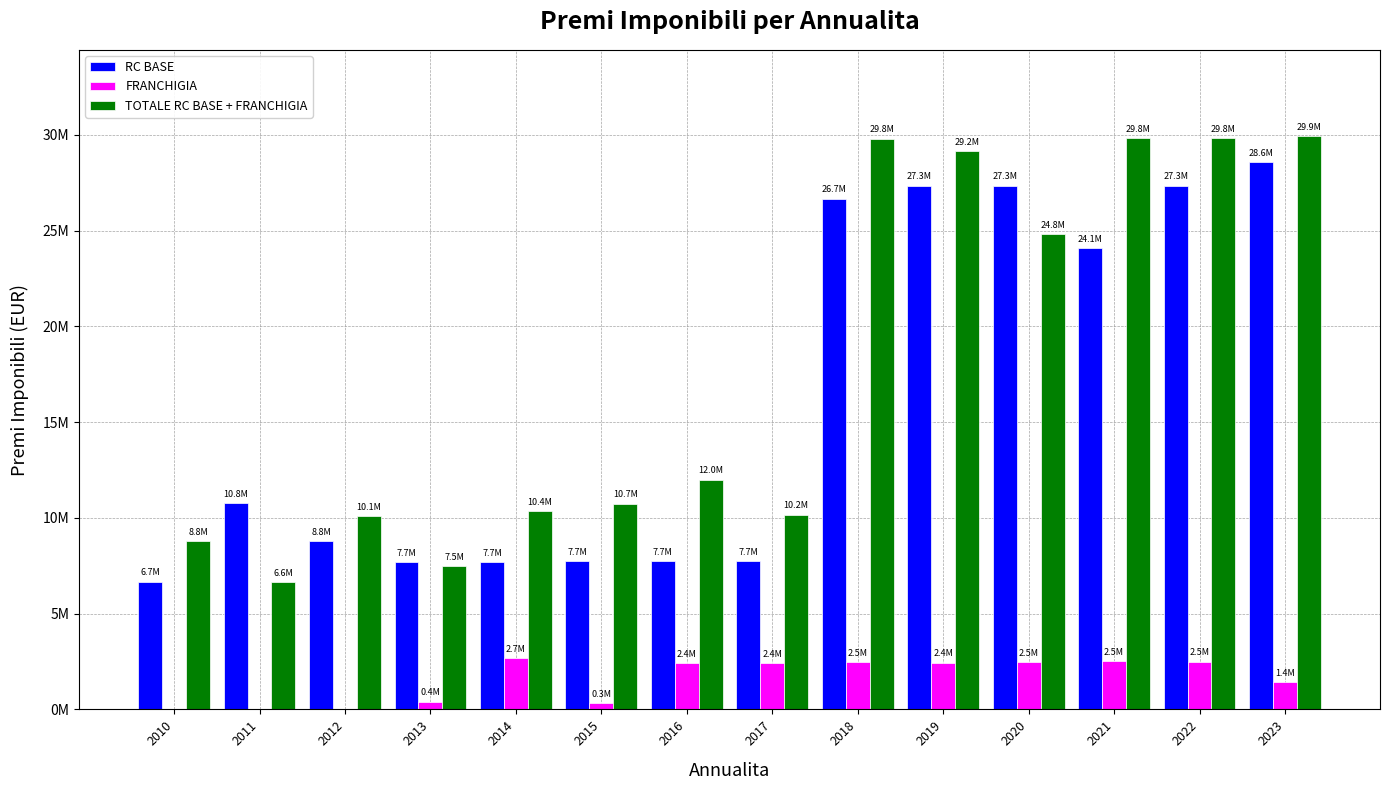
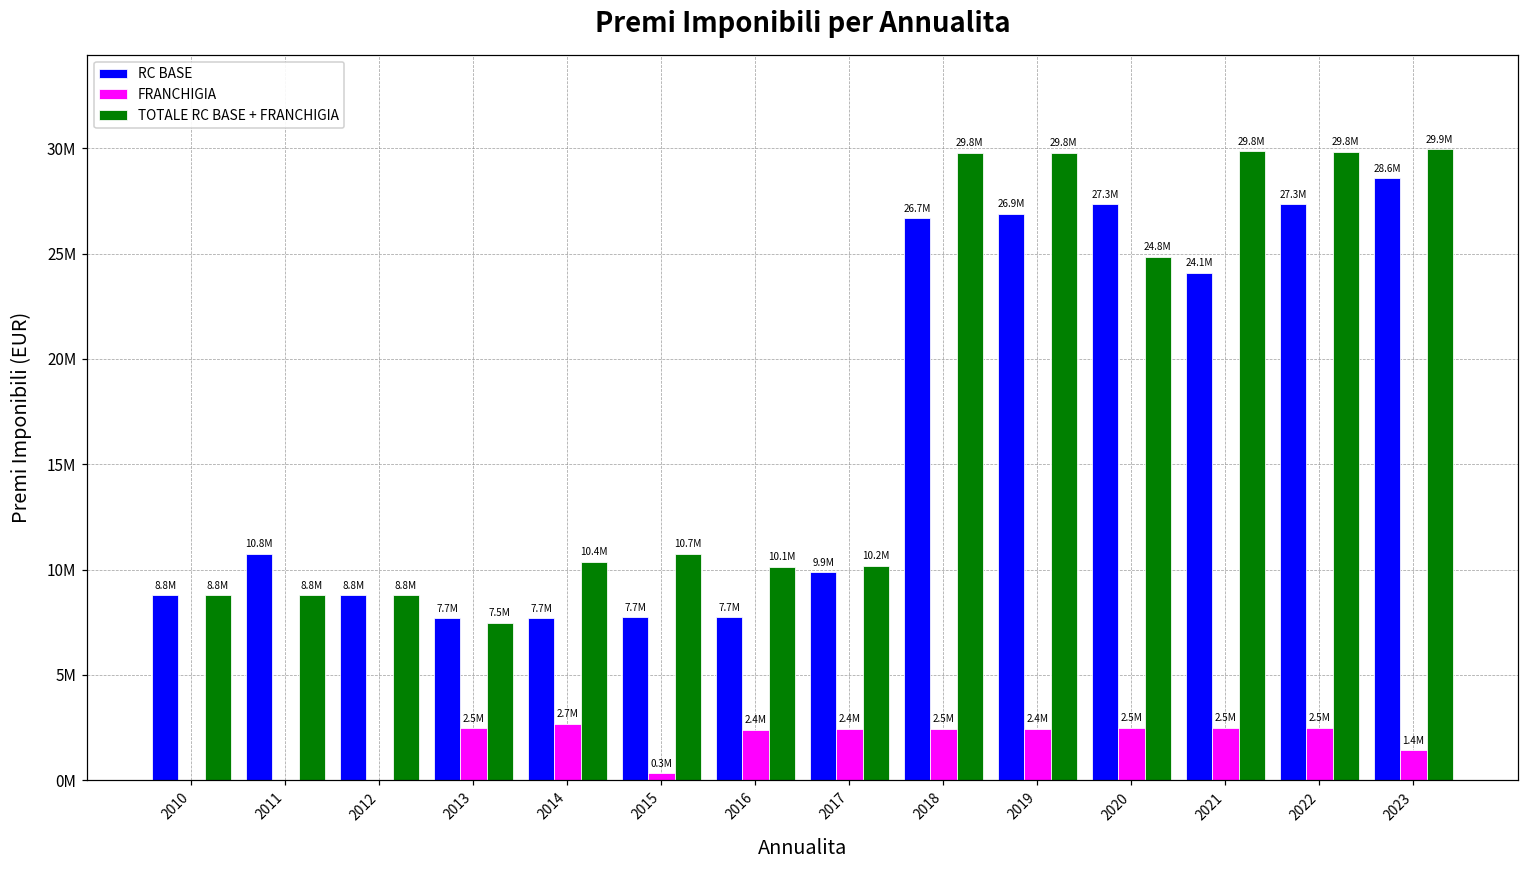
  {
    "RC BASE": {
-     "2010": "6.7M",
+     "2010": "8.8M",
      "2011": "10.8M",
      "2012": "8.8M",
      "2013": "7.7M",
      "2014": "7.7M",
      "2015": "7.7M",
      "2016": "7.7M",
-     "2017": "7.7M",
+     "2017": "9.9M",
      "2018": "26.7M",
-     "2019": "27.3M",
+     "2019": "26.9M",
      "2020": "27.3M",
      "2021": "24.1M",
      "2022": "27.3M",
      "2023": "28.6M"
    },
    "FRANCHIGIA": {
-     "2013": "0.4M",
+     "2013": "2.5M",
      "2014": "2.7M",
      "2015": "0.3M",
      "2016": "2.4M",
      "2017": "2.4M",
      "2018": "2.5M",
      "2019": "2.4M",
      "2020": "2.5M",
      "2021": "2.5M",
      "2022": "2.5M",
      "2023": "1.4M"
    },
    "TOTALE RC BASE + FRANCHIGIA": {
      "2010": "8.8M",
-     "2011": "6.6M",
-     "2012": "10.1M",
+     "2011": "8.8M",
+     "2012": "8.8M",
      "2013": "7.5M",
      "2014": "10.4M",
      "2015": "10.7M",
-     "2016": "12.0M",
+     "2016": "10.1M",
      "2017": "10.2M",
      "2018": "29.8M",
-     "2019": "29.2M",
+     "2019": "29.8M",
      "2020": "24.8M",
      "2021": "29.8M",
      "2022": "29.8M",
      "2023": "29.9M"
    }
  }
